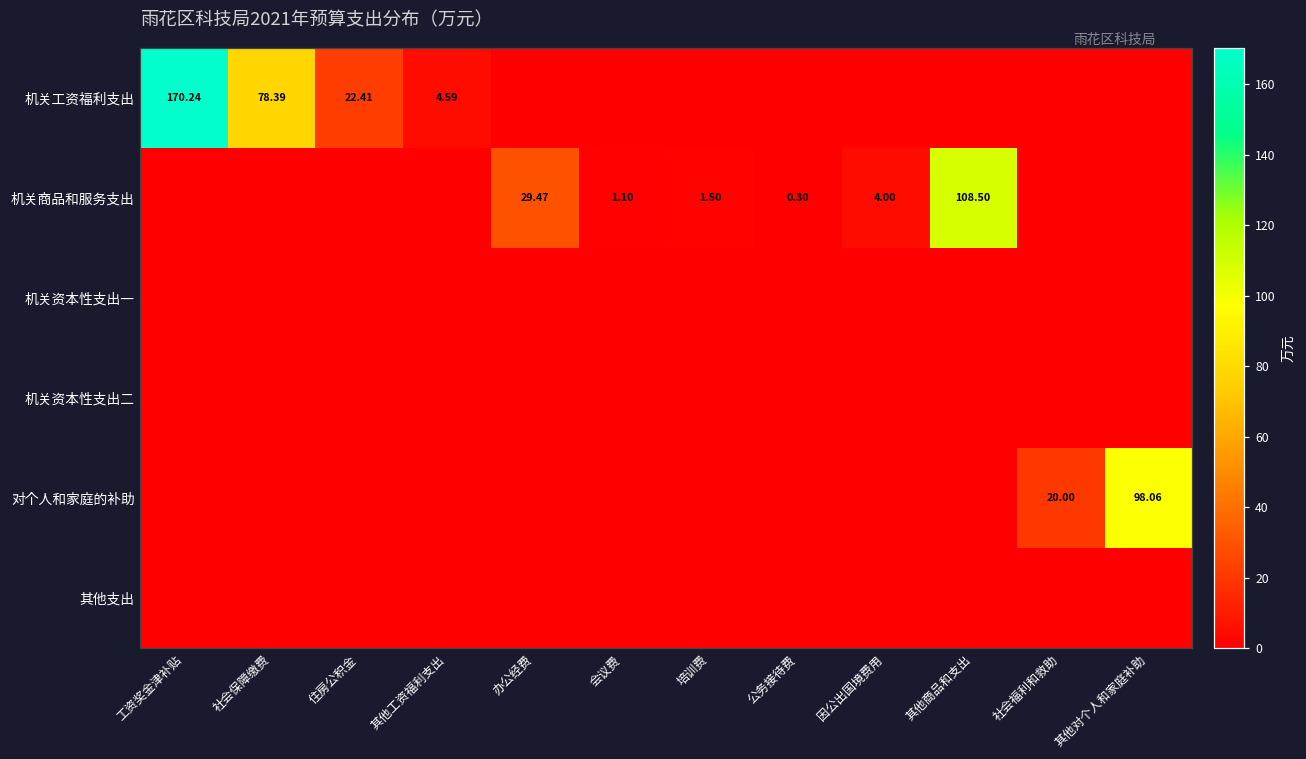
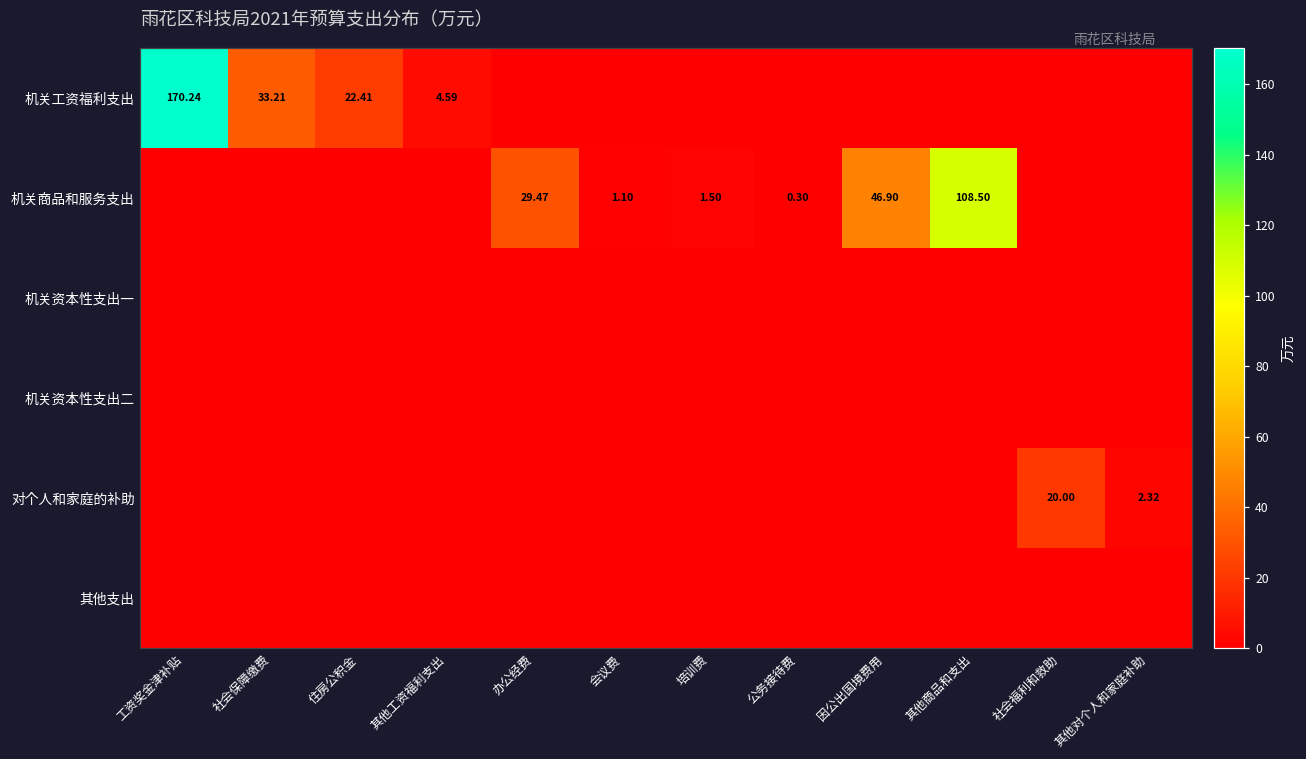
  {
    "机关工资福利支出": {
      "工资奖金津补贴": 170.24,
-     "社会保障缴费": 78.39,
+     "社会保障缴费": 33.21,
      "住房公积金": 22.41,
      "其他工资福利支出": 4.59
    },
    "机关商品和服务支出": {
      "办公经费": 29.47,
      "会议费": 1.10,
      "培训费": 1.50,
      "公务接待费": 0.30,
-     "因公出国境费用": 4.00,
+     "因公出国境费用": 46.90,
      "其他商品和支出": 108.50
    },
    "对个人和家庭的补助": {
      "社会福利和救助": 20.00,
-     "其他对个人和家庭补助": 98.06
+     "其他对个人和家庭补助": 2.32
    }
  }
